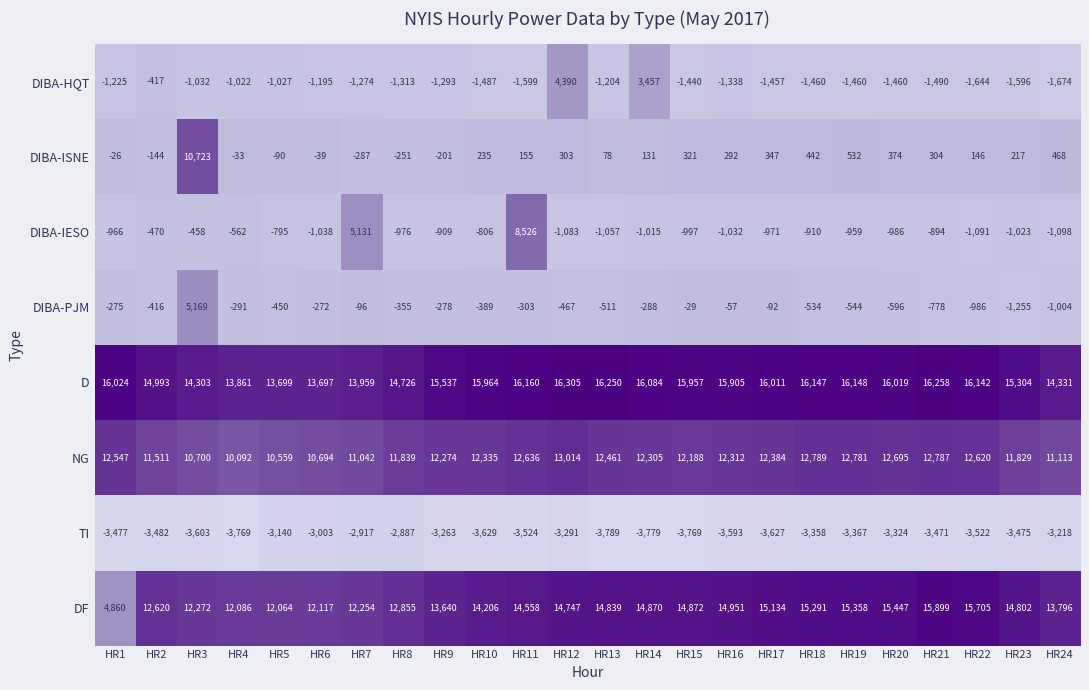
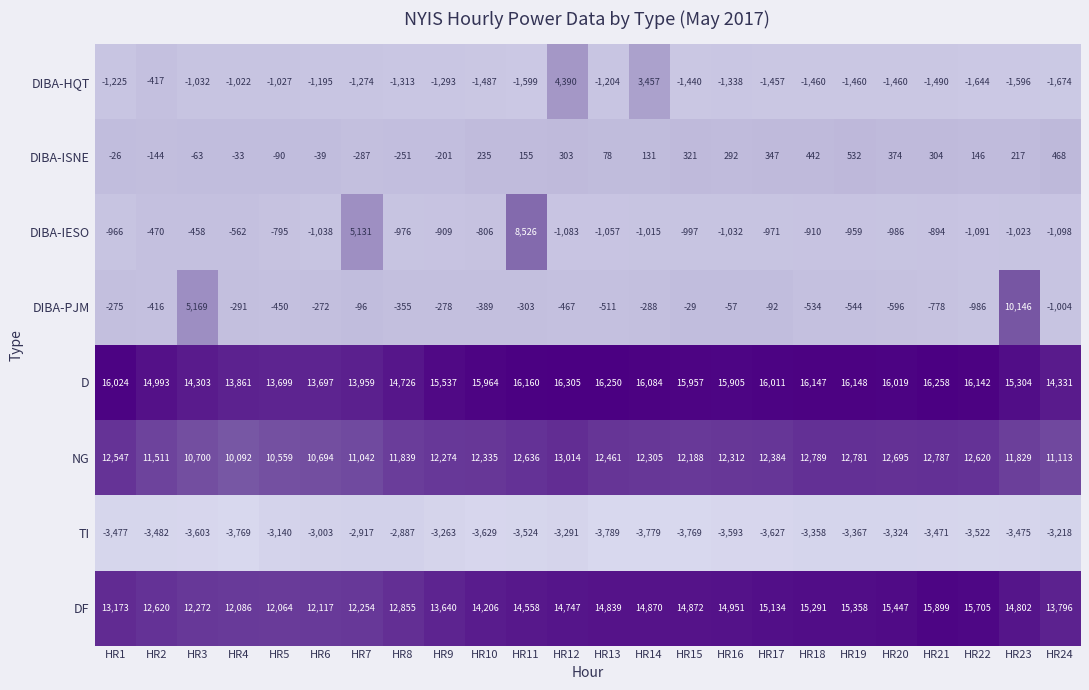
  {
    "DIBA-HQT": {
      "HR1": "-1,225",
      "HR2": "-417",
      "HR3": "-1,032",
      "HR4": "-1,022",
      "HR5": "-1,027",
      "HR6": "-1,195",
      "HR7": "-1,274",
      "HR8": "-1,313",
      "HR9": "-1,293",
      "HR10": "-1,487",
      "HR11": "-1,599",
      "HR12": "4,390",
      "HR13": "-1,204",
      "HR14": "3,457",
      "HR15": "-1,440",
      "HR16": "-1,338",
      "HR17": "-1,457",
      "HR18": "-1,460",
      "HR19": "-1,460",
      "HR20": "-1,460",
      "HR21": "-1,490",
      "HR22": "-1,644",
      "HR23": "-1,596",
      "HR24": "-1,674"
    },
    "DIBA-ISNE": {
      "HR1": "-26",
      "HR2": "-144",
-     "HR3": "10,723",
+     "HR3": "-63",
      "HR4": "-33",
      "HR5": "-90",
      "HR6": "-39",
      "HR7": "-287",
      "HR8": "-251",
      "HR9": "-201",
      "HR10": "235",
      "HR11": "155",
      "HR12": "303",
      "HR13": "78",
      "HR14": "131",
      "HR15": "321",
      "HR16": "292",
      "HR17": "347",
      "HR18": "442",
      "HR19": "532",
      "HR20": "374",
      "HR21": "304",
      "HR22": "146",
      "HR23": "217",
      "HR24": "468"
    },
    "DIBA-IESO": {
      "HR1": "-966",
      "HR2": "-470",
      "HR3": "-458",
      "HR4": "-562",
      "HR5": "-795",
      "HR6": "-1,038",
      "HR7": "5,131",
      "HR8": "-976",
      "HR9": "-909",
      "HR10": "-806",
      "HR11": "8,526",
      "HR12": "-1,083",
      "HR13": "-1,057",
      "HR14": "-1,015",
      "HR15": "-997",
      "HR16": "-1,032",
      "HR17": "-971",
      "HR18": "-910",
      "HR19": "-959",
      "HR20": "-986",
      "HR21": "-894",
      "HR22": "-1,091",
      "HR23": "-1,023",
      "HR24": "-1,098"
    },
    "DIBA-PJM": {
      "HR1": "-275",
      "HR2": "-416",
      "HR3": "5,169",
      "HR4": "-291",
      "HR5": "-450",
      "HR6": "-272",
      "HR7": "-96",
      "HR8": "-355",
      "HR9": "-278",
      "HR10": "-389",
      "HR11": "-303",
      "HR12": "-467",
      "HR13": "-511",
      "HR14": "-288",
      "HR15": "-29",
      "HR16": "-57",
      "HR17": "-92",
      "HR18": "-534",
      "HR19": "-544",
      "HR20": "-596",
      "HR21": "-778",
      "HR22": "-986",
-     "HR23": "-1,255",
+     "HR23": "10,146",
      "HR24": "-1,004"
    },
    "D": {
      "HR1": "16,024",
      "HR2": "14,993",
      "HR3": "14,303",
      "HR4": "13,861",
      "HR5": "13,699",
      "HR6": "13,697",
      "HR7": "13,959",
      "HR8": "14,726",
      "HR9": "15,537",
      "HR10": "15,964",
      "HR11": "16,160",
      "HR12": "16,305",
      "HR13": "16,250",
      "HR14": "16,084",
      "HR15": "15,957",
      "HR16": "15,905",
      "HR17": "16,011",
      "HR18": "16,147",
      "HR19": "16,148",
      "HR20": "16,019",
      "HR21": "16,258",
      "HR22": "16,142",
      "HR23": "15,304",
      "HR24": "14,331"
    },
    "NG": {
      "HR1": "12,547",
      "HR2": "11,511",
      "HR3": "10,700",
      "HR4": "10,092",
      "HR5": "10,559",
      "HR6": "10,694",
      "HR7": "11,042",
      "HR8": "11,839",
      "HR9": "12,274",
      "HR10": "12,335",
      "HR11": "12,636",
      "HR12": "13,014",
      "HR13": "12,461",
      "HR14": "12,305",
      "HR15": "12,188",
      "HR16": "12,312",
      "HR17": "12,384",
      "HR18": "12,789",
      "HR19": "12,781",
      "HR20": "12,695",
      "HR21": "12,787",
      "HR22": "12,620",
      "HR23": "11,829",
      "HR24": "11,113"
    },
    "TI": {
      "HR1": "-3,477",
      "HR2": "-3,482",
      "HR3": "-3,603",
      "HR4": "-3,769",
      "HR5": "-3,140",
      "HR6": "-3,003",
      "HR7": "-2,917",
      "HR8": "-2,887",
      "HR9": "-3,263",
      "HR10": "-3,629",
      "HR11": "-3,524",
      "HR12": "-3,291",
      "HR13": "-3,789",
      "HR14": "-3,779",
      "HR15": "-3,769",
      "HR16": "-3,593",
      "HR17": "-3,627",
      "HR18": "-3,358",
      "HR19": "-3,367",
      "HR20": "-3,324",
      "HR21": "-3,471",
      "HR22": "-3,522",
      "HR23": "-3,475",
      "HR24": "-3,218"
    },
    "DF": {
-     "HR1": "4,860",
+     "HR1": "13,173",
      "HR2": "12,620",
      "HR3": "12,272",
      "HR4": "12,086",
      "HR5": "12,064",
      "HR6": "12,117",
      "HR7": "12,254",
      "HR8": "12,855",
      "HR9": "13,640",
      "HR10": "14,206",
      "HR11": "14,558",
      "HR12": "14,747",
      "HR13": "14,839",
      "HR14": "14,870",
      "HR15": "14,872",
      "HR16": "14,951",
      "HR17": "15,134",
      "HR18": "15,291",
      "HR19": "15,358",
      "HR20": "15,447",
      "HR21": "15,899",
      "HR22": "15,705",
      "HR23": "14,802",
      "HR24": "13,796"
    }
  }
